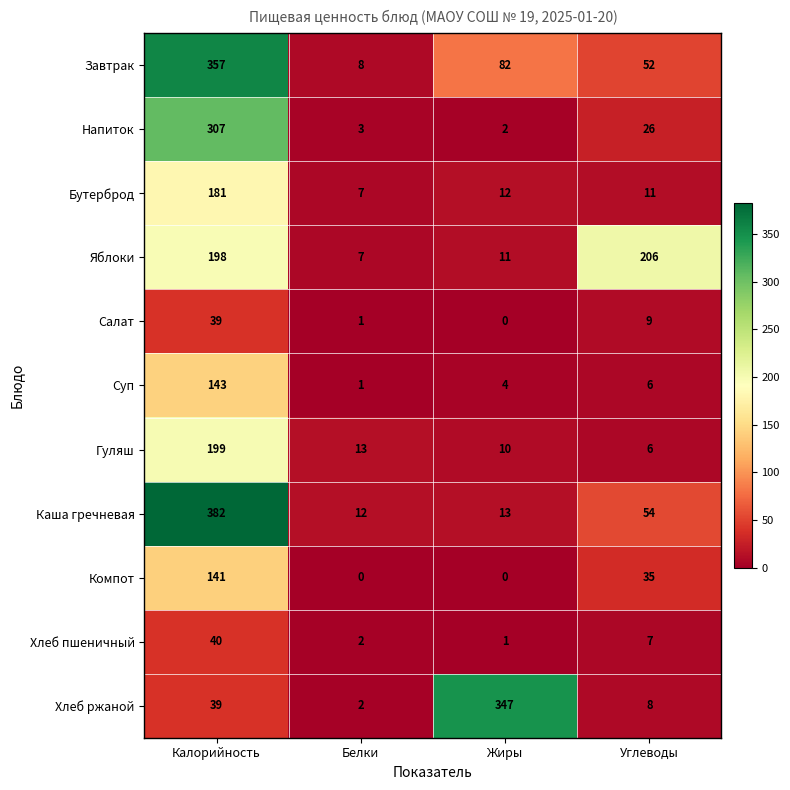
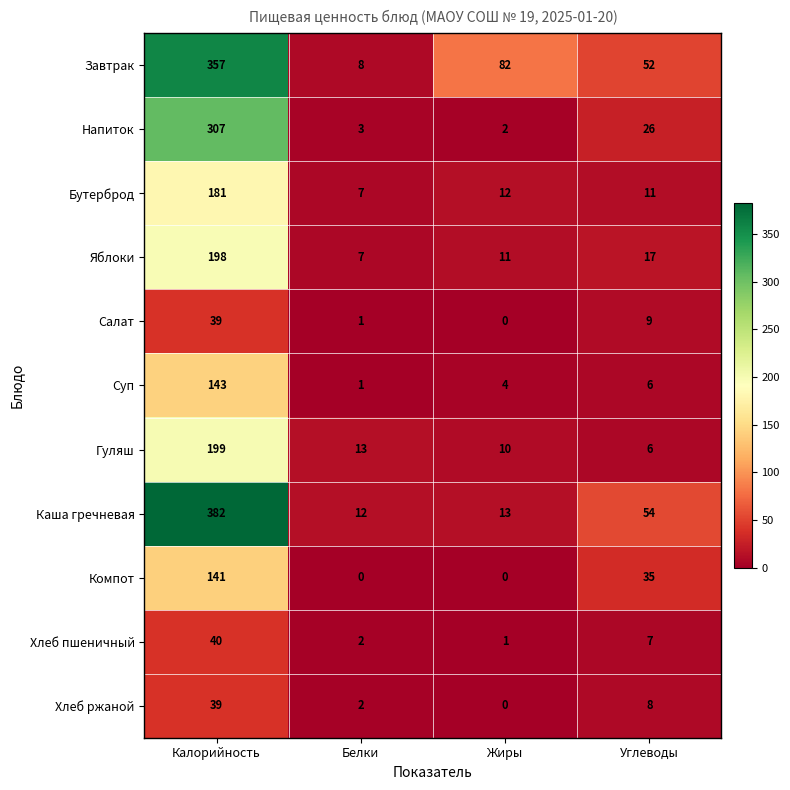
  {
    "Завтрак": {
      "Калорийность": 357,
      "Белки": 8,
      "Жиры": 82,
      "Углеводы": 52
    },
    "Напиток": {
      "Калорийность": 307,
      "Белки": 3,
      "Жиры": 2,
      "Углеводы": 26
    },
    "Бутерброд": {
      "Калорийность": 181,
      "Белки": 7,
      "Жиры": 12,
      "Углеводы": 11
    },
    "Яблоки": {
      "Калорийность": 198,
      "Белки": 7,
      "Жиры": 11,
-     "Углеводы": 206
+     "Углеводы": 17
    },
    "Салат": {
      "Калорийность": 39,
      "Белки": 1,
      "Жиры": 0,
      "Углеводы": 9
    },
    "Суп": {
      "Калорийность": 143,
      "Белки": 1,
      "Жиры": 4,
      "Углеводы": 6
    },
    "Гуляш": {
      "Калорийность": 199,
      "Белки": 13,
      "Жиры": 10,
      "Углеводы": 6
    },
    "Каша гречневая": {
      "Калорийность": 382,
      "Белки": 12,
      "Жиры": 13,
      "Углеводы": 54
    },
    "Компот": {
      "Калорийность": 141,
      "Белки": 0,
      "Жиры": 0,
      "Углеводы": 35
    },
    "Хлеб пшеничный": {
      "Калорийность": 40,
      "Белки": 2,
      "Жиры": 1,
      "Углеводы": 7
    },
    "Хлеб ржаной": {
      "Калорийность": 39,
      "Белки": 2,
-     "Жиры": 347,
+     "Жиры": 0,
      "Углеводы": 8
    }
  }
